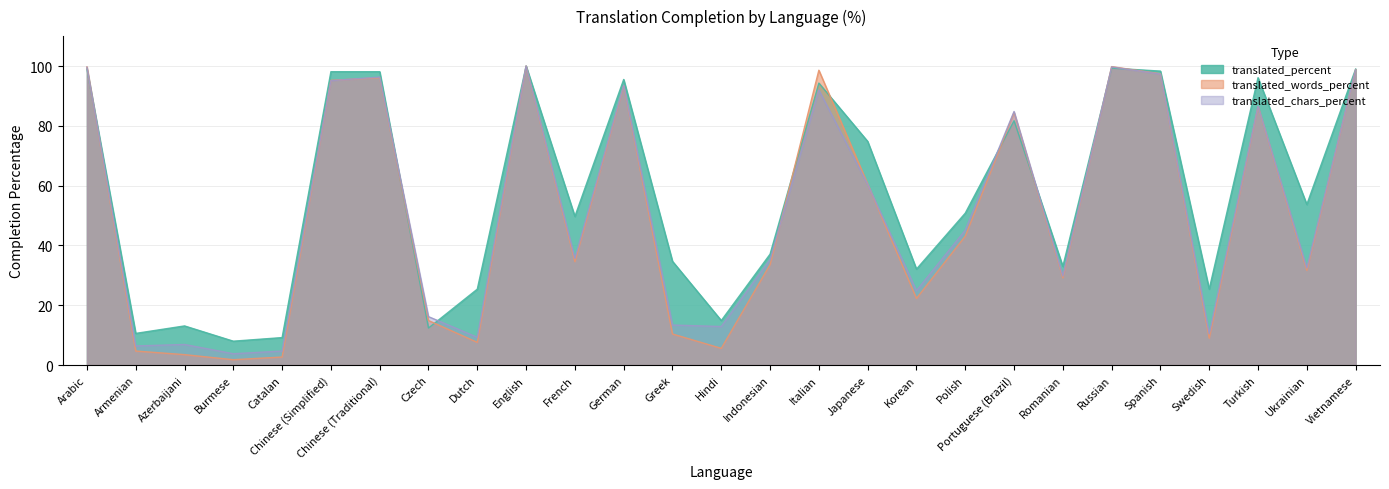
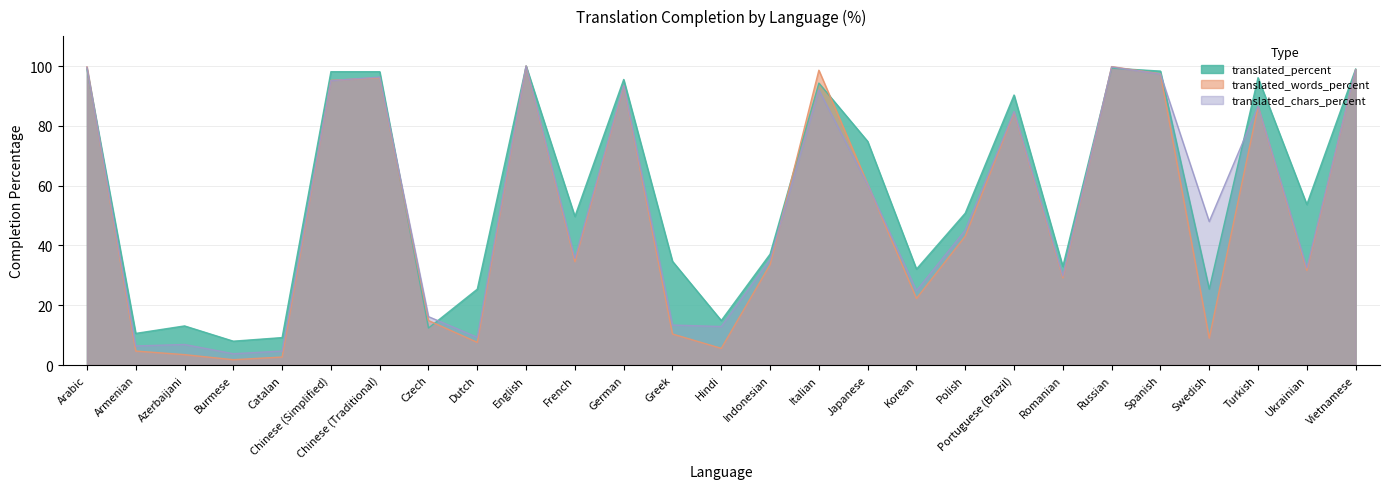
  {
    "translated_percent": {
      "Armenian": 11,
      "Azerbaijani": 13,
      "Burmese": 8,
      "Catalan": 9,
      "Chinese (Simplified)": 98,
      "Chinese (Traditional)": 98,
      "Czech": 12,
      "Dutch": 25,
      "French": 50,
      "German": 96,
      "Greek": 35,
      "Hindi": 15,
      "Indonesian": 37,
      "Italian": 94,
      "Japanese": 75,
      "Korean": 32,
      "Polish": 51,
-     "Portuguese (Brazil)": 82,
+     "Portuguese (Brazil)": 90,
      "Romanian": 33,
      "Spanish": 98,
      "Swedish": 25,
      "Turkish": 96,
      "Ukrainian": 54
    },
    "translated_words_percent": {
      "Armenian": 5,
      "Azerbaijani": 4,
      "Burmese": 2,
      "Catalan": 3,
      "Czech": 15,
      "Dutch": 8,
      "French": 35,
      "Greek": 10,
      "Hindi": 6,
      "Indonesian": 34,
      "Italian": 99,
      "Korean": 22,
      "Polish": 43,
      "Swedish": 9
    },
    "translated_chars_percent": {
      "Armenian": 6,
      "Azerbaijani": 7,
      "Burmese": 4,
      "Catalan": 5,
      "Czech": 16,
      "Dutch": 9,
      "French": 36,
      "Greek": 13,
      "Hindi": 13,
      "Indonesian": 35,
      "Italian": 92,
      "Korean": 25,
      "Polish": 45,
-     "Swedish": 11
+     "Swedish": 48
    }
  }
